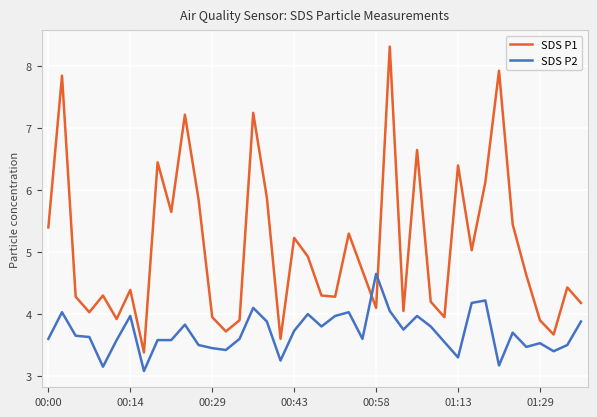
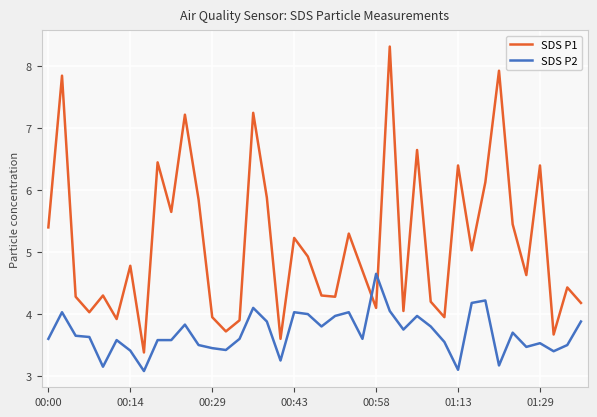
  {
    "SDS P1": {
      "00:00": 5.4,
-     "00:14": 4.4,
+     "00:14": 4.8,
      "00:29": 4.0,
      "00:43": 5.2,
      "00:58": 4.1,
      "01:13": 6.4,
-     "01:29": 3.9
+     "01:29": 6.4
    },
    "SDS P2": {
      "00:00": 3.6,
-     "00:14": 4.0,
+     "00:14": 3.4,
      "00:29": 3.5,
-     "00:43": 3.7,
+     "00:43": 4.0,
      "00:58": 4.7,
-     "01:13": 3.3,
+     "01:13": 3.1,
      "01:29": 3.5
    }
  }
